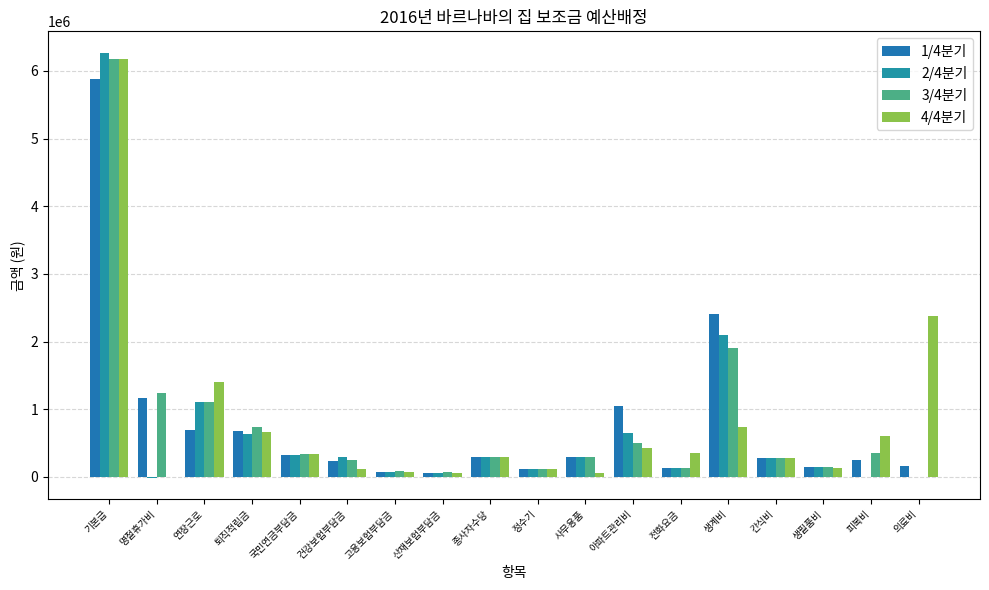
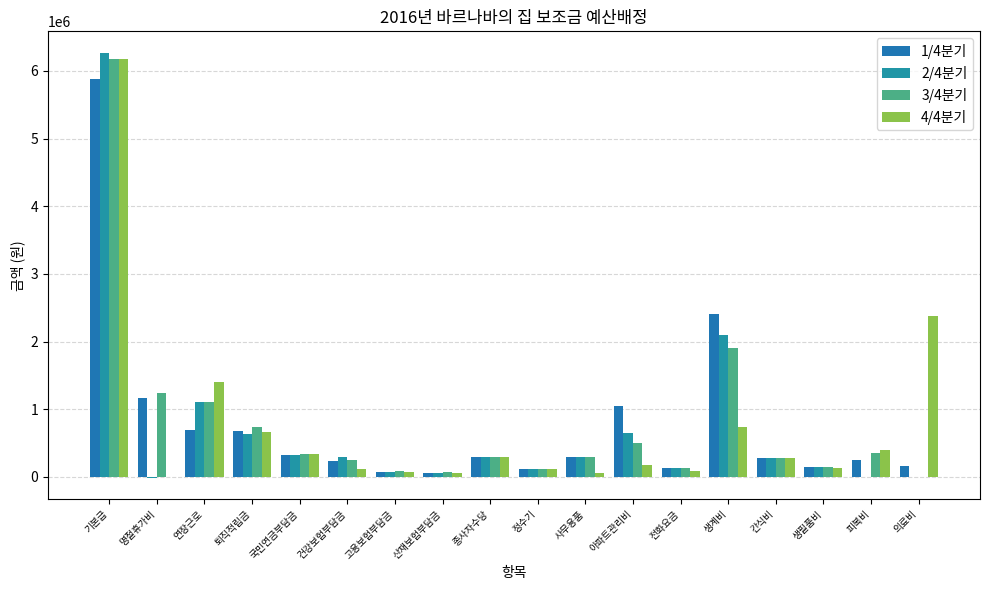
  {
    "4/4분기": {
      "기본급": 6200000,
      "명절휴가비": 0,
      "연장근로": 1400000,
      "퇴직적립금": 700000,
      "국민연금부담금": 300000,
      "건강보험부담금": 100000,
      "고용보험부담금": 100000,
      "산재보험부담금": 100000,
      "종사자수당": 300000,
      "정수기": 100000,
      "사무용품": 100000,
-     "아파트관리비": 400000,
-     "전화요금": 400000,
+     "아파트관리비": 200000,
+     "전화요금": 100000,
      "생계비": 700000,
      "간식비": 300000,
      "생필품비": 100000,
-     "피복비": 600000,
+     "피복비": 400000,
      "의료비": 2400000
    }
  }
